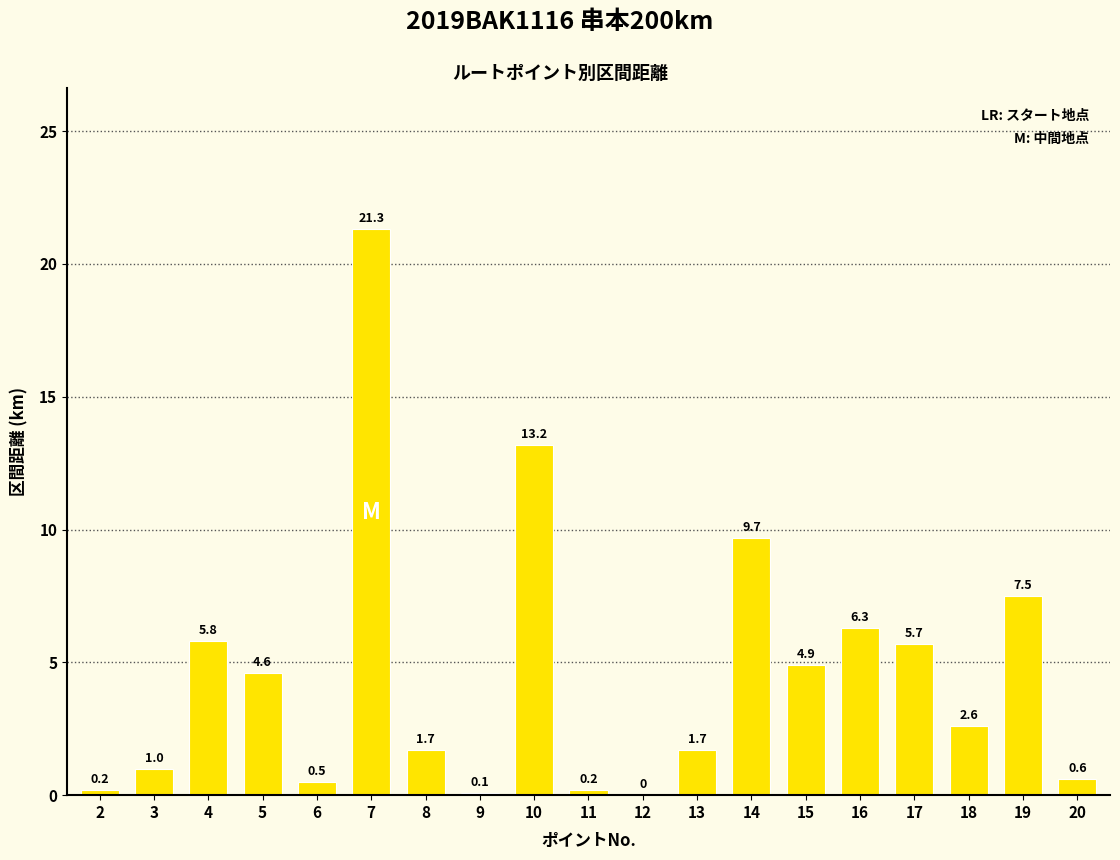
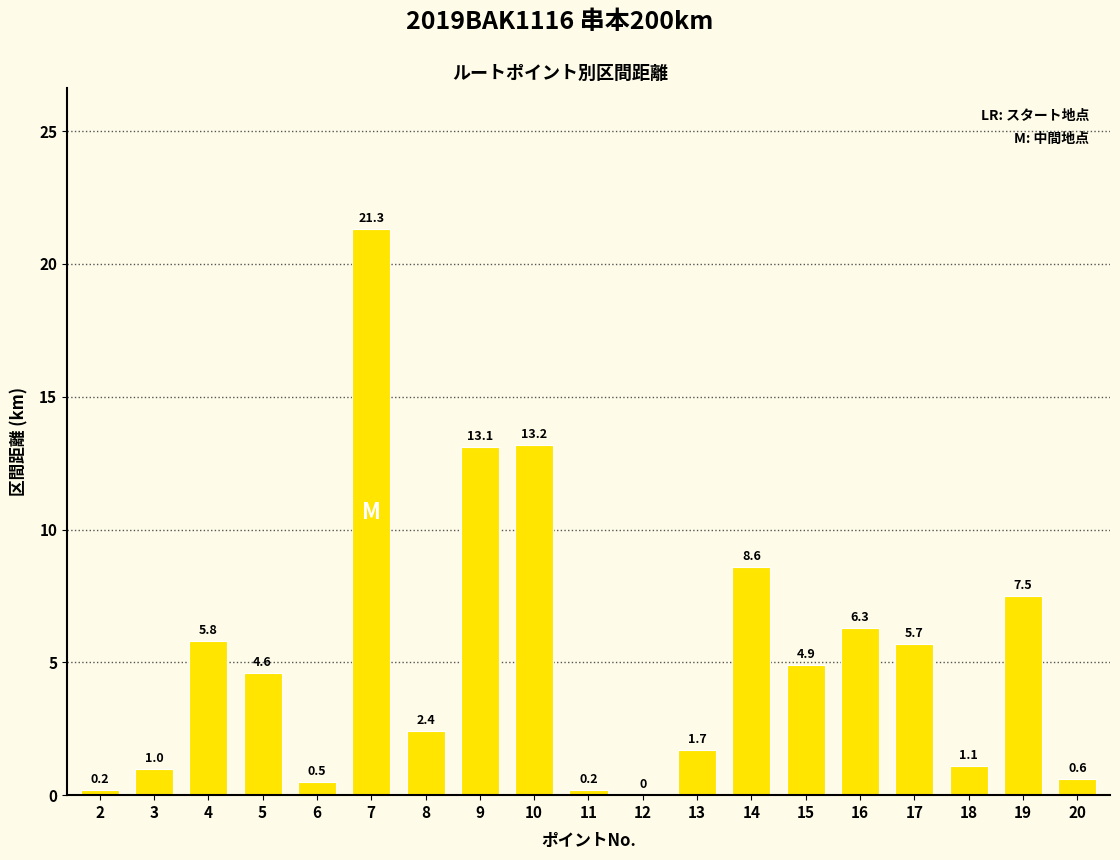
  {
    "2": 0.2,
    "3": 1.0,
    "4": 5.8,
    "5": 4.6,
    "6": 0.5,
    "7": 21.3,
-   "8": 1.7,
-   "9": 0.1,
+   "8": 2.4,
+   "9": 13.1,
    "10": 13.2,
    "11": 0.2,
    "12": 0,
    "13": 1.7,
-   "14": 9.7,
+   "14": 8.6,
    "15": 4.9,
    "16": 6.3,
    "17": 5.7,
-   "18": 2.6,
+   "18": 1.1,
    "19": 7.5,
    "20": 0.6
  }
